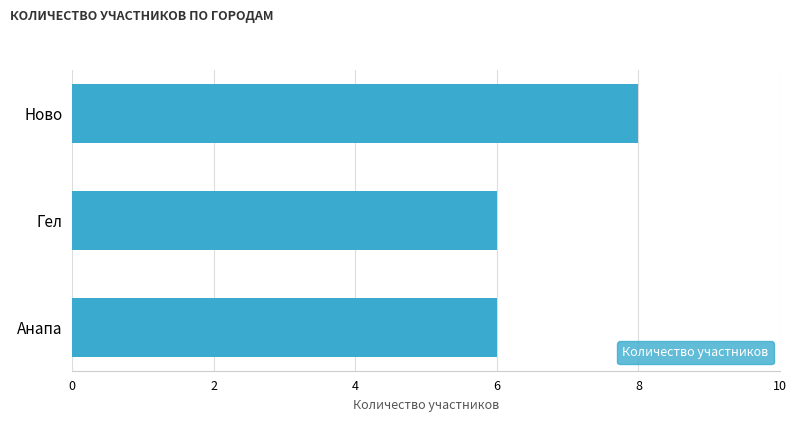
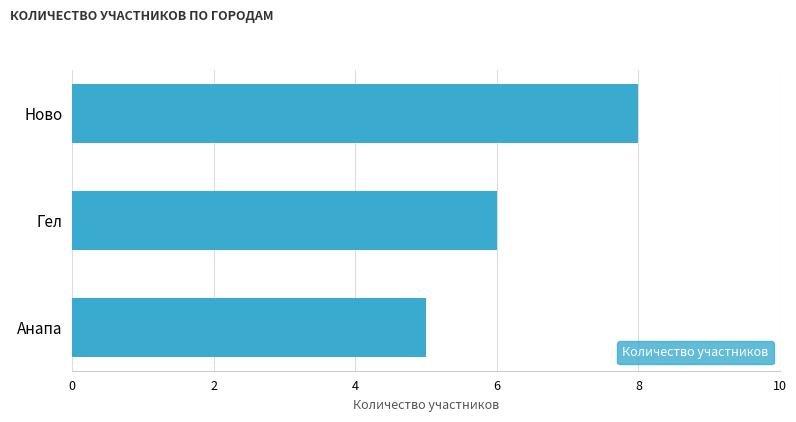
  {
    "Ново": 8,
    "Гел": 6,
-   "Анапа": 6
+   "Анапа": 5
  }
